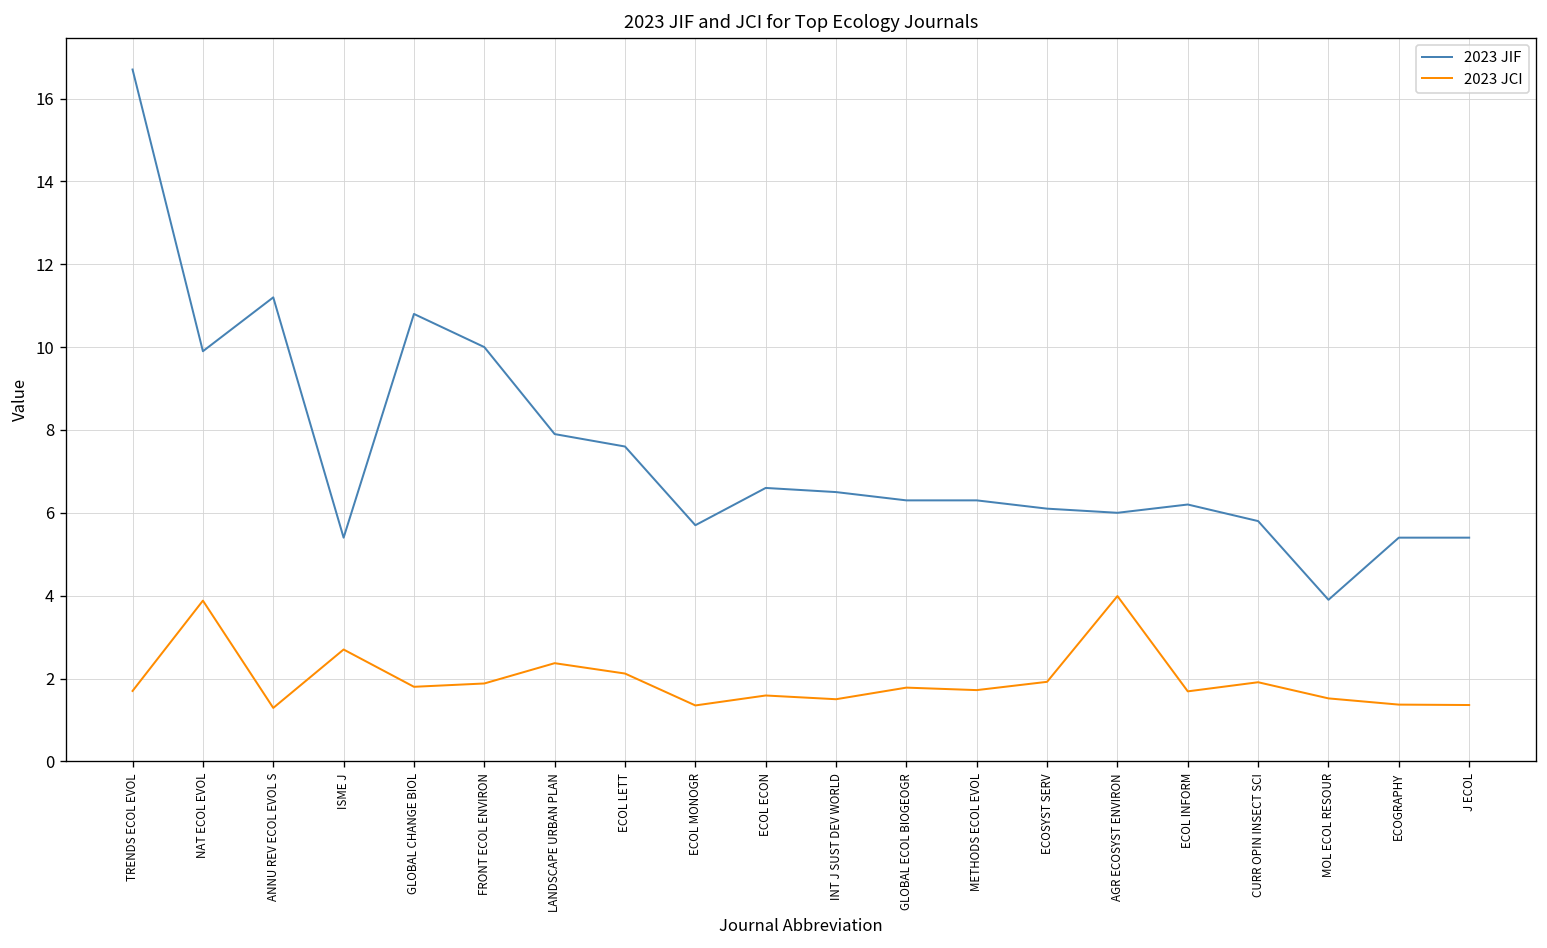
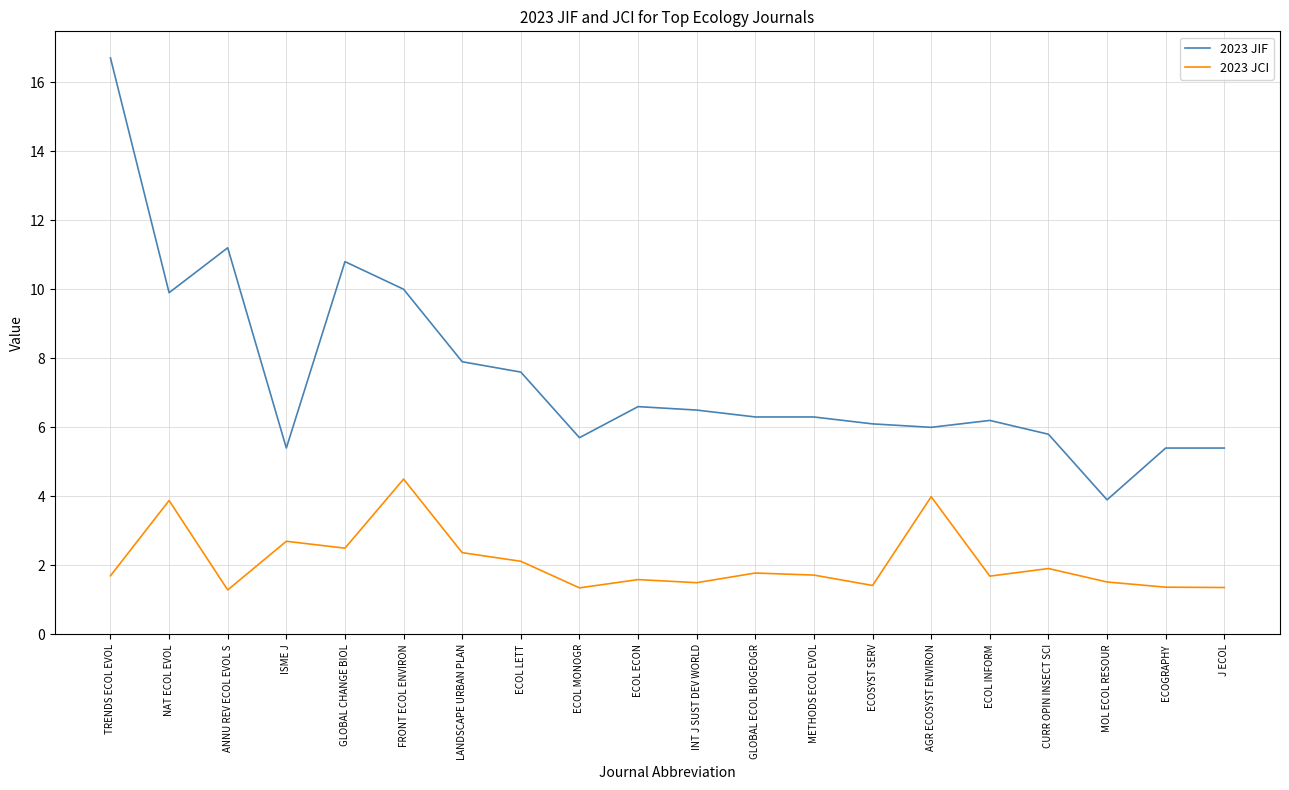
  {
    "2023 JIF": {
      "TRENDS ECOL EVOL": 16.7,
      "NAT ECOL EVOL": 9.9,
      "ANNU REV ECOL EVOL S": 11.2,
      "ISME J": 5.4,
      "GLOBAL CHANGE BIOL": 10.8,
      "FRONT ECOL ENVIRON": 10.0,
      "LANDSCAPE URBAN PLAN": 7.9,
      "ECOL LETT": 7.6,
      "ECOL MONOGR": 5.7,
      "ECOL ECON": 6.6,
      "INT J SUST DEV WORLD": 6.5,
      "GLOBAL ECOL BIOGEOGR": 6.3,
      "METHODS ECOL EVOL": 6.3,
      "ECOSYST SERV": 6.1,
      "AGR ECOSYST ENVIRON": 6.0,
      "ECOL INFORM": 6.2,
      "CURR OPIN INSECT SCI": 5.8,
      "MOL ECOL RESOUR": 3.9,
      "ECOGRAPHY": 5.4,
      "J ECOL": 5.4
    },
    "2023 JCI": {
      "TRENDS ECOL EVOL": 1.7,
      "NAT ECOL EVOL": 3.9,
      "ANNU REV ECOL EVOL S": 1.3,
      "ISME J": 2.7,
-     "GLOBAL CHANGE BIOL": 1.8,
-     "FRONT ECOL ENVIRON": 1.9,
+     "GLOBAL CHANGE BIOL": 2.5,
+     "FRONT ECOL ENVIRON": 4.5,
      "LANDSCAPE URBAN PLAN": 2.4,
      "ECOL LETT": 2.1,
      "ECOL MONOGR": 1.4,
      "ECOL ECON": 1.6,
      "INT J SUST DEV WORLD": 1.5,
      "GLOBAL ECOL BIOGEOGR": 1.8,
      "METHODS ECOL EVOL": 1.7,
-     "ECOSYST SERV": 1.9,
+     "ECOSYST SERV": 1.4,
      "AGR ECOSYST ENVIRON": 4.0,
      "ECOL INFORM": 1.7,
      "CURR OPIN INSECT SCI": 1.9,
      "MOL ECOL RESOUR": 1.5,
      "ECOGRAPHY": 1.4,
      "J ECOL": 1.4
    }
  }
